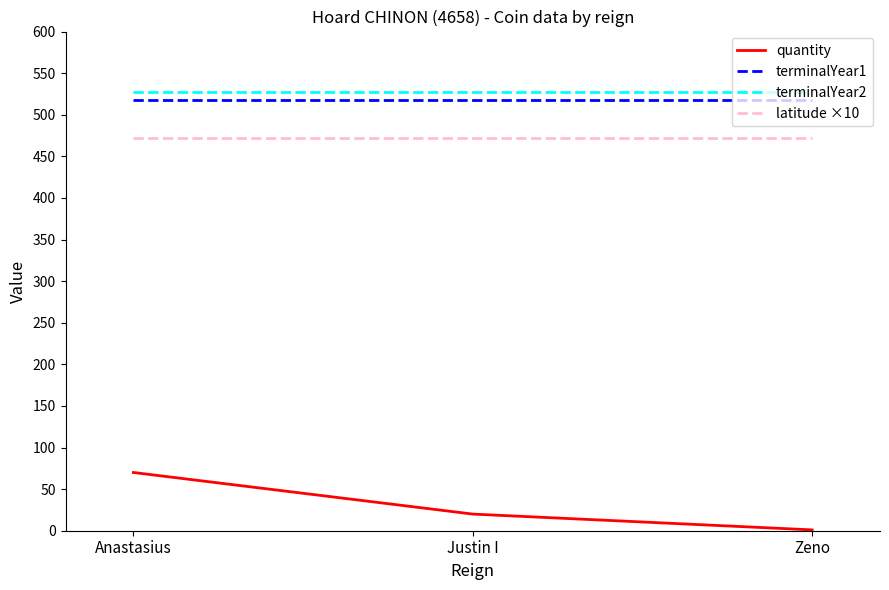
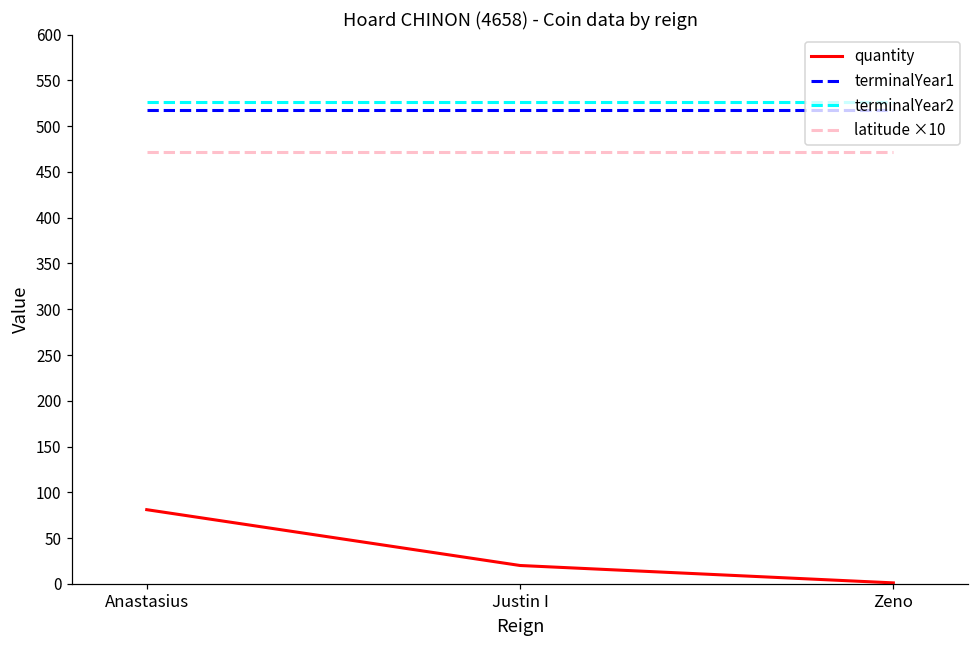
  {
    "quantity": {
-     "Anastasius": 70,
+     "Anastasius": 80,
      "Justin I": 20,
      "Zeno": 0
    },
    "terminalYear1": {
      "Anastasius": 520,
      "Justin I": 520
    },
    "terminalYear2": {
      "Anastasius": 530,
      "Justin I": 530
    },
    "latitude ×10": {
      "Anastasius": 470,
      "Justin I": 470,
      "Zeno": 470
    }
  }
